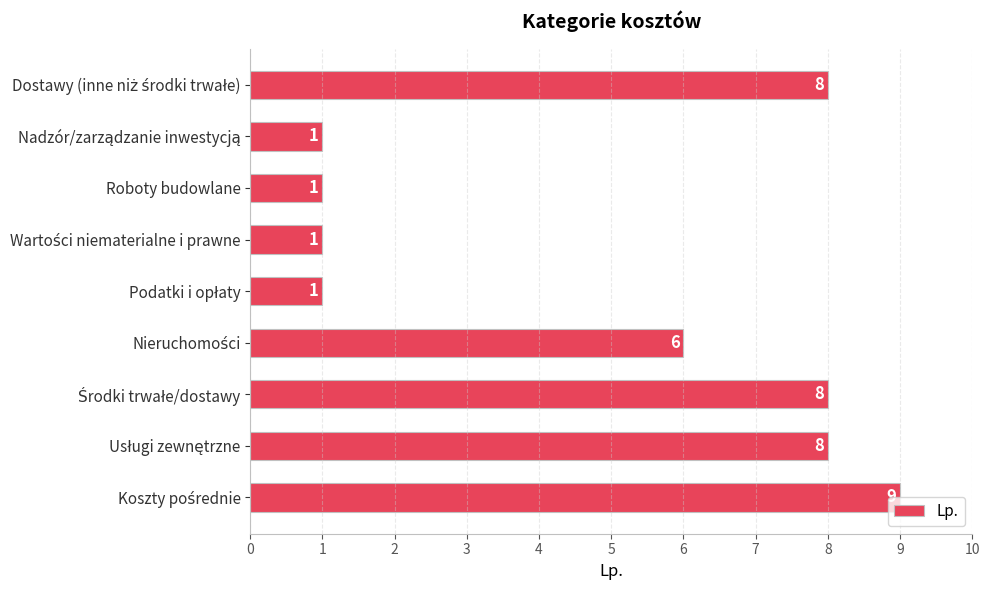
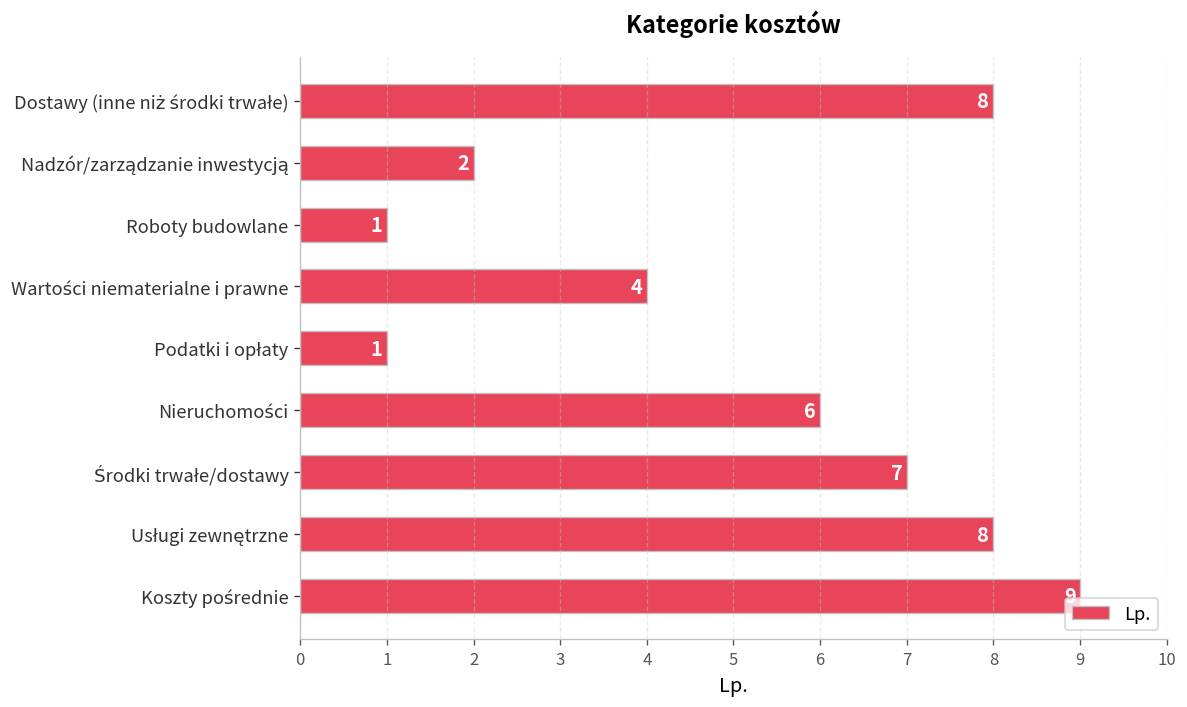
  {
    "Dostawy (inne niż środki trwałe)": 8,
-   "Nadzór/zarządzanie inwestycją": 1,
+   "Nadzór/zarządzanie inwestycją": 2,
    "Roboty budowlane": 1,
-   "Wartości niematerialne i prawne": 1,
+   "Wartości niematerialne i prawne": 4,
    "Podatki i opłaty": 1,
    "Nieruchomości": 6,
-   "Środki trwałe/dostawy": 8,
+   "Środki trwałe/dostawy": 7,
    "Usługi zewnętrzne": 8
  }
